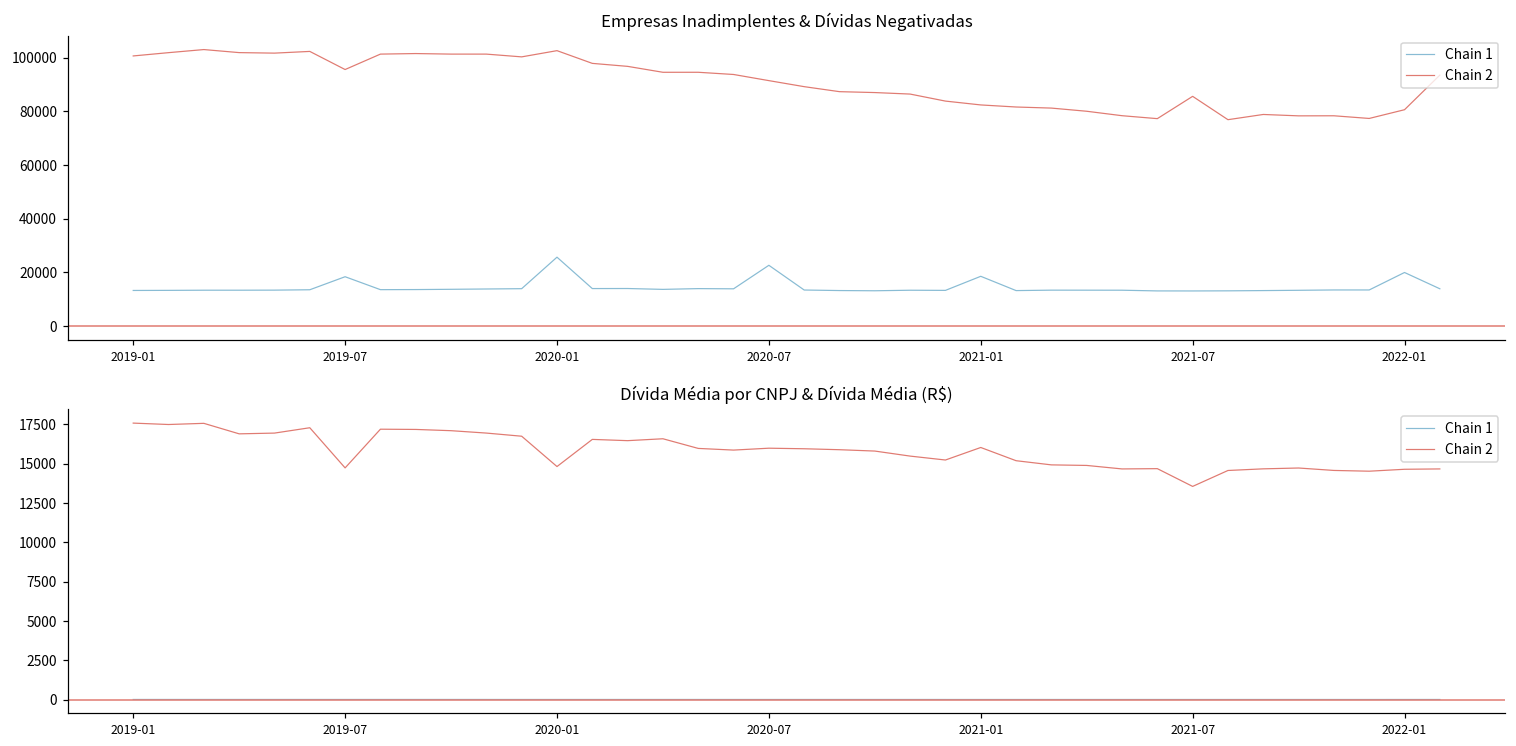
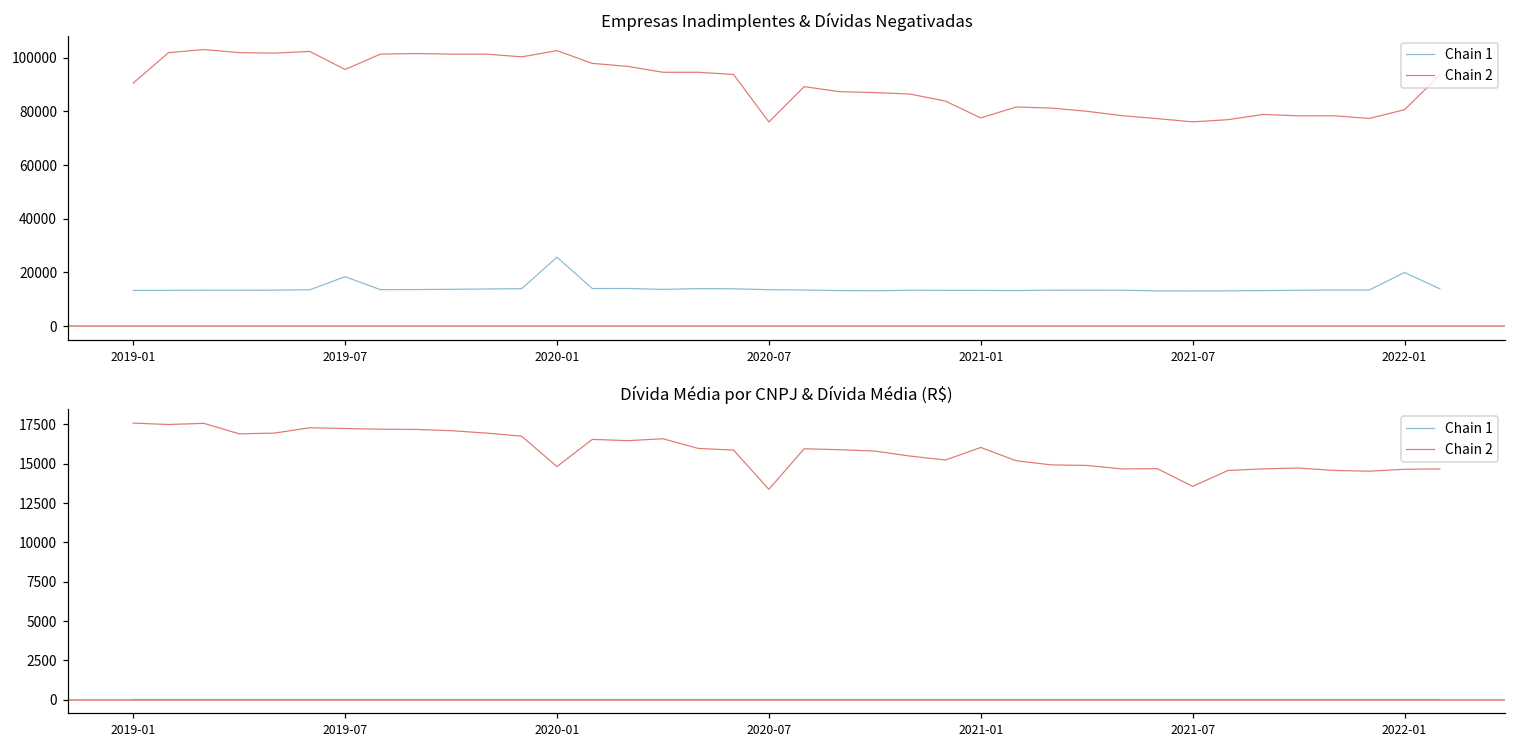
  {
    "Empresas Inadimplentes & Dívidas Negativadas": {
      "Chain 1": {
        "2019-01": 13000,
        "2019-07": 18000,
        "2020-01": 26000,
-       "2020-07": 23000,
-       "2021-01": 19000,
+       "2020-07": 14000,
+       "2021-01": 13000,
        "2021-07": 13000,
        "2022-01": 20000
      },
      "Chain 2": {
-       "2019-01": 101000,
+       "2019-01": 91000,
        "2019-07": 96000,
        "2020-01": 103000,
-       "2020-07": 91000,
-       "2021-01": 82000,
-       "2021-07": 86000,
+       "2020-07": 76000,
+       "2021-01": 78000,
+       "2021-07": 76000,
        "2022-01": 81000
      }
    },
    "Dívida Média por CNPJ & Dívida Média (R$)": {
      "Chain 1": {
        "2019-01": 0,
        "2019-07": 0,
        "2020-01": 0,
        "2020-07": 0,
        "2021-01": 0,
        "2021-07": 0,
        "2022-01": 0
      },
      "Chain 2": {
        "2019-01": 17600,
-       "2019-07": 14700,
+       "2019-07": 17200,
        "2020-01": 14800,
-       "2020-07": 16000,
+       "2020-07": 13400,
        "2021-01": 16000,
        "2021-07": 13600,
        "2022-01": 14600
      }
    }
  }
